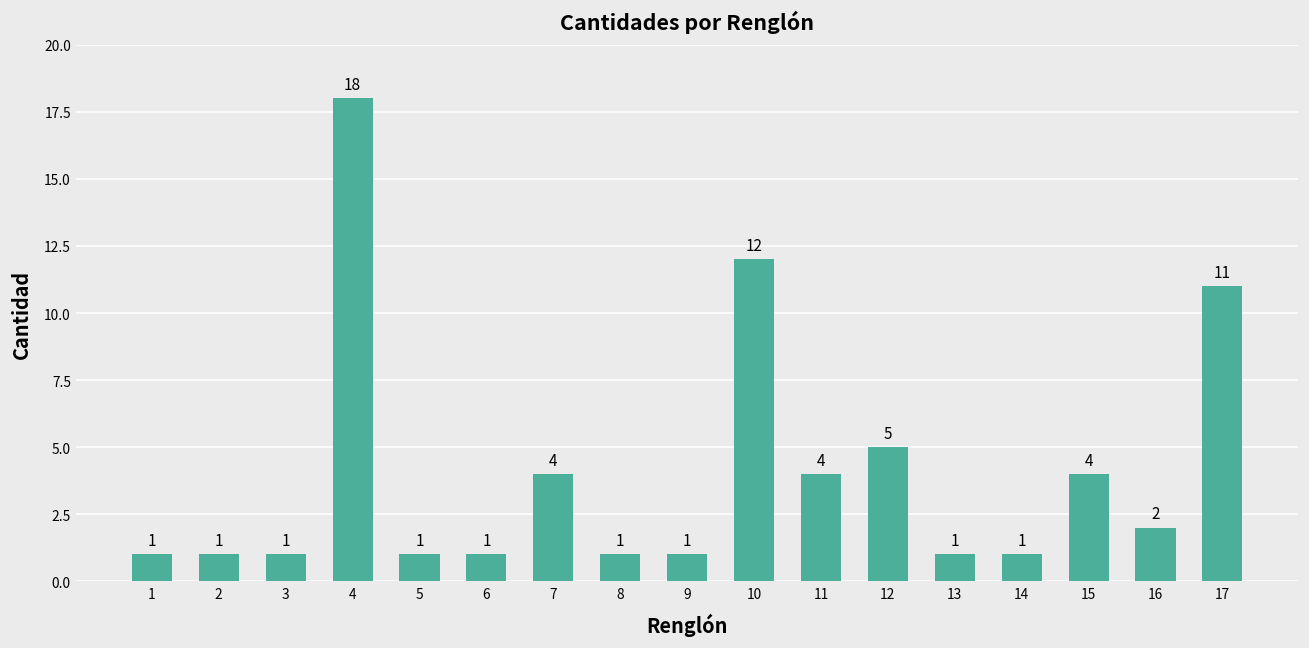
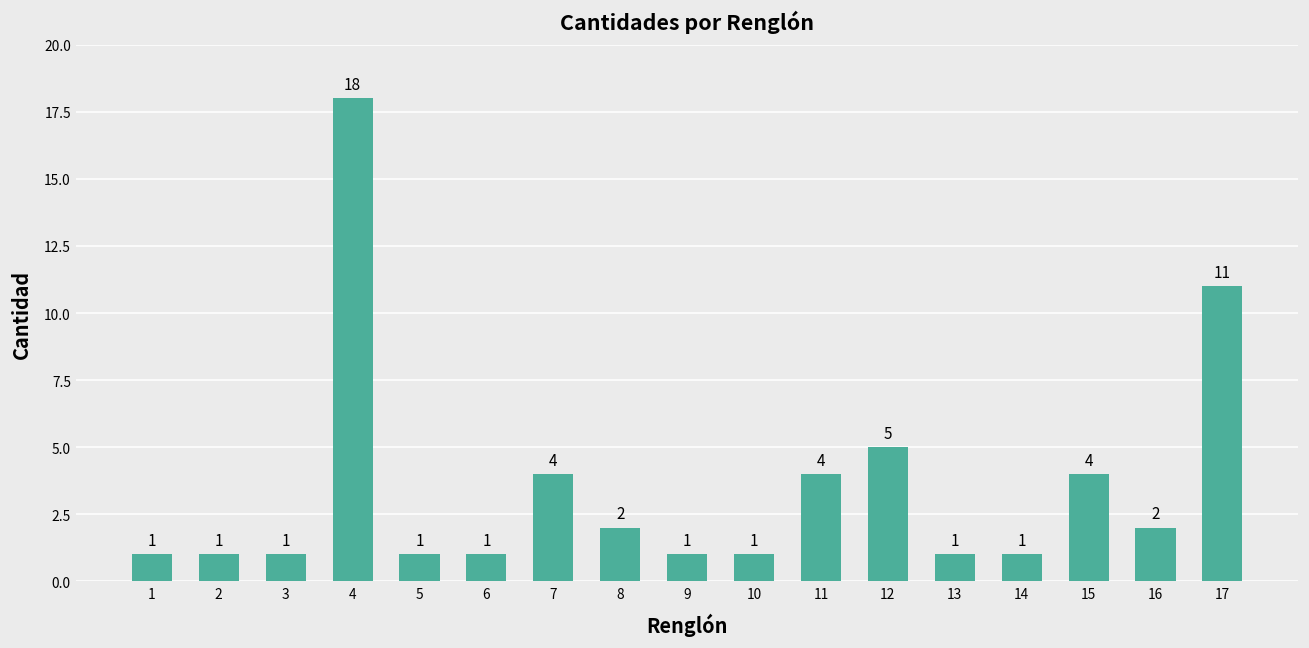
  {
    "1": 1,
    "2": 1,
    "3": 1,
    "4": 18,
    "5": 1,
    "6": 1,
    "7": 4,
-   "8": 1,
+   "8": 2,
    "9": 1,
-   "10": 12,
+   "10": 1,
    "11": 4,
    "12": 5,
    "13": 1,
    "14": 1,
    "15": 4,
    "16": 2,
    "17": 11
  }
